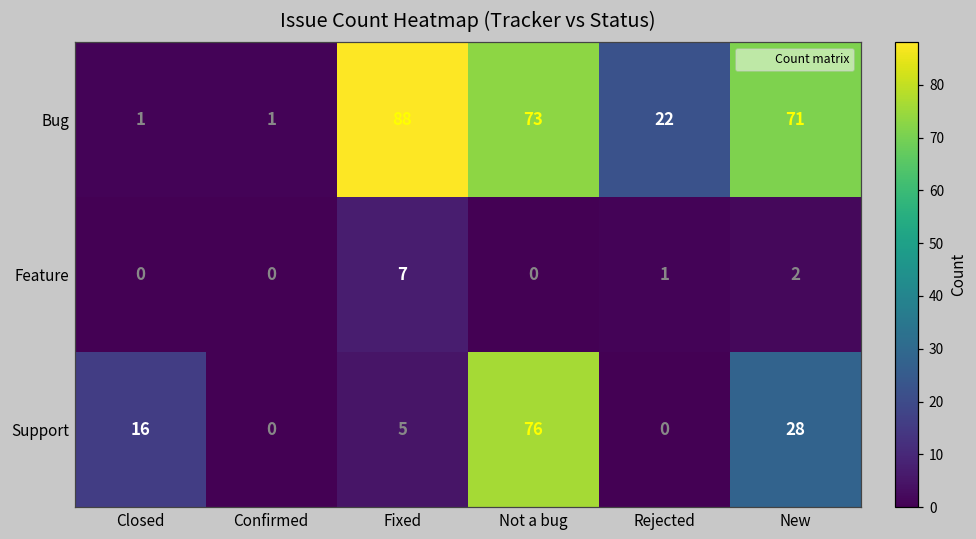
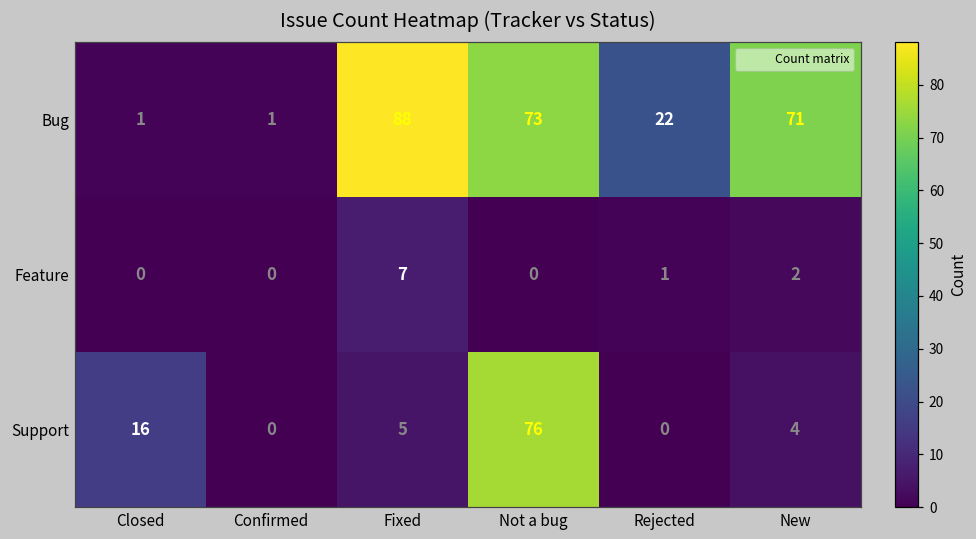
  {
    "Bug": {
      "Closed": 1,
      "Confirmed": 1,
      "Not a bug": 73,
      "Rejected": 22,
      "New": 71
    },
    "Feature": {
      "Closed": 0,
      "Confirmed": 0,
      "Fixed": 7,
      "Not a bug": 0,
      "Rejected": 1,
      "New": 2
    },
    "Support": {
      "Closed": 16,
      "Confirmed": 0,
      "Fixed": 5,
      "Not a bug": 76,
      "Rejected": 0,
-     "New": 28
+     "New": 4
    }
  }
